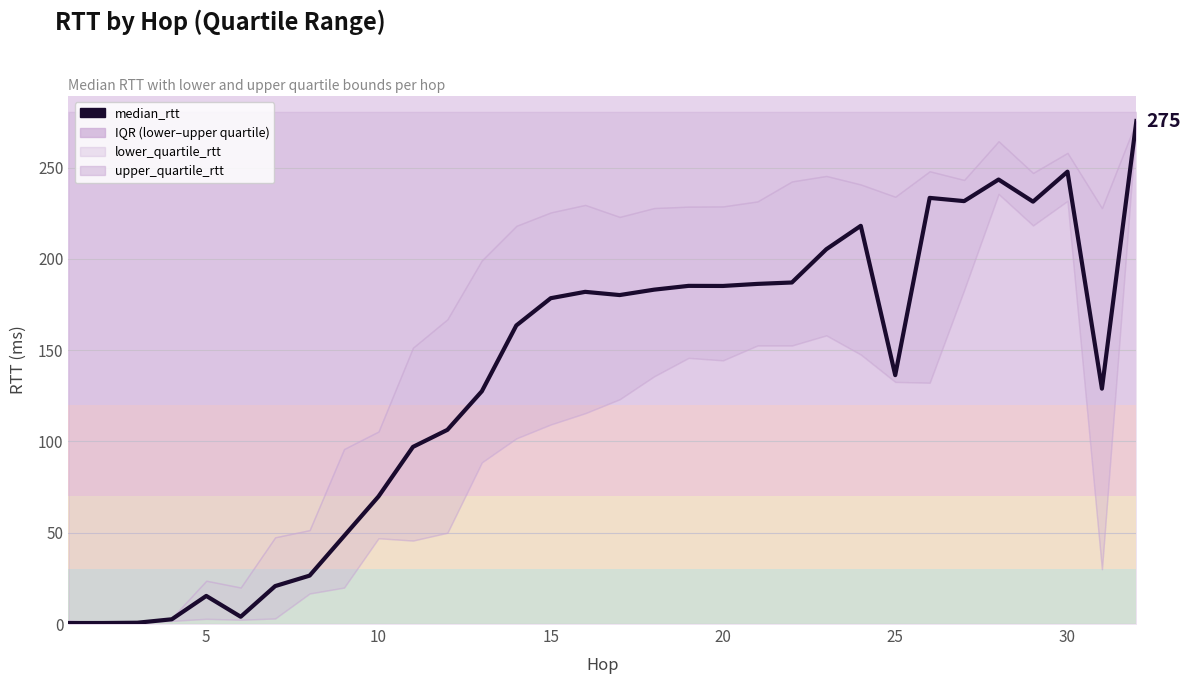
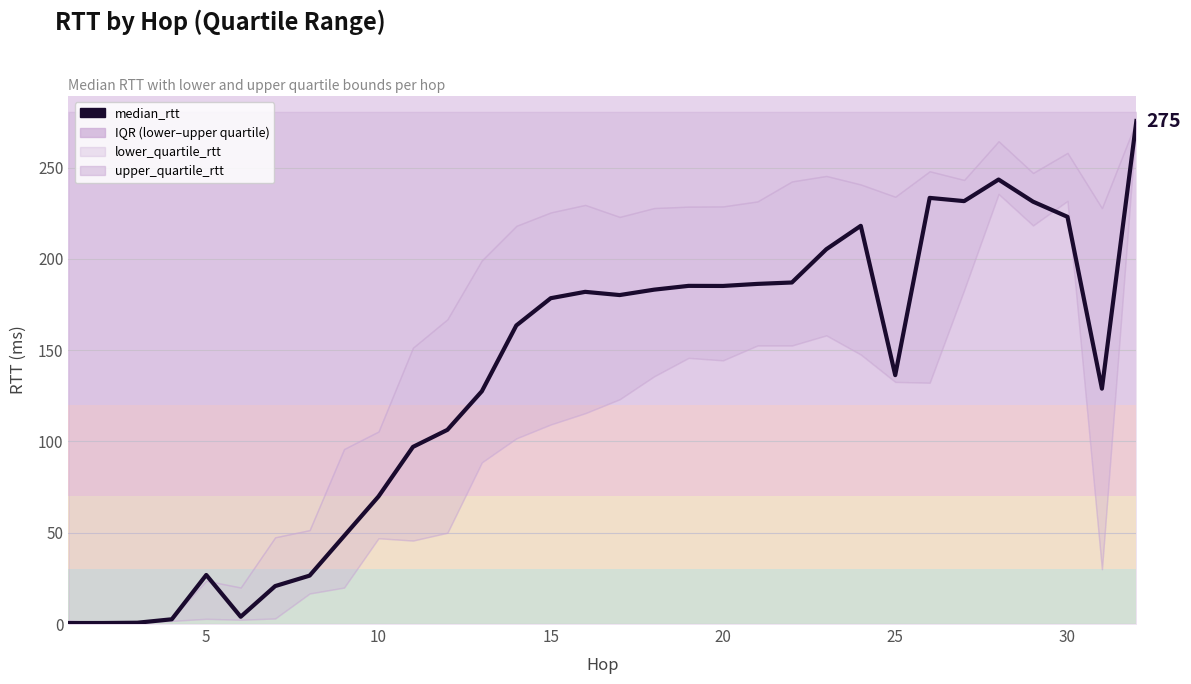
  {
    "median_rtt": {
-     "5": 15,
+     "5": 27,
      "10": 70,
      "15": 178,
      "20": 185,
      "25": 136,
-     "30": 248
+     "30": 223
    }
  }
